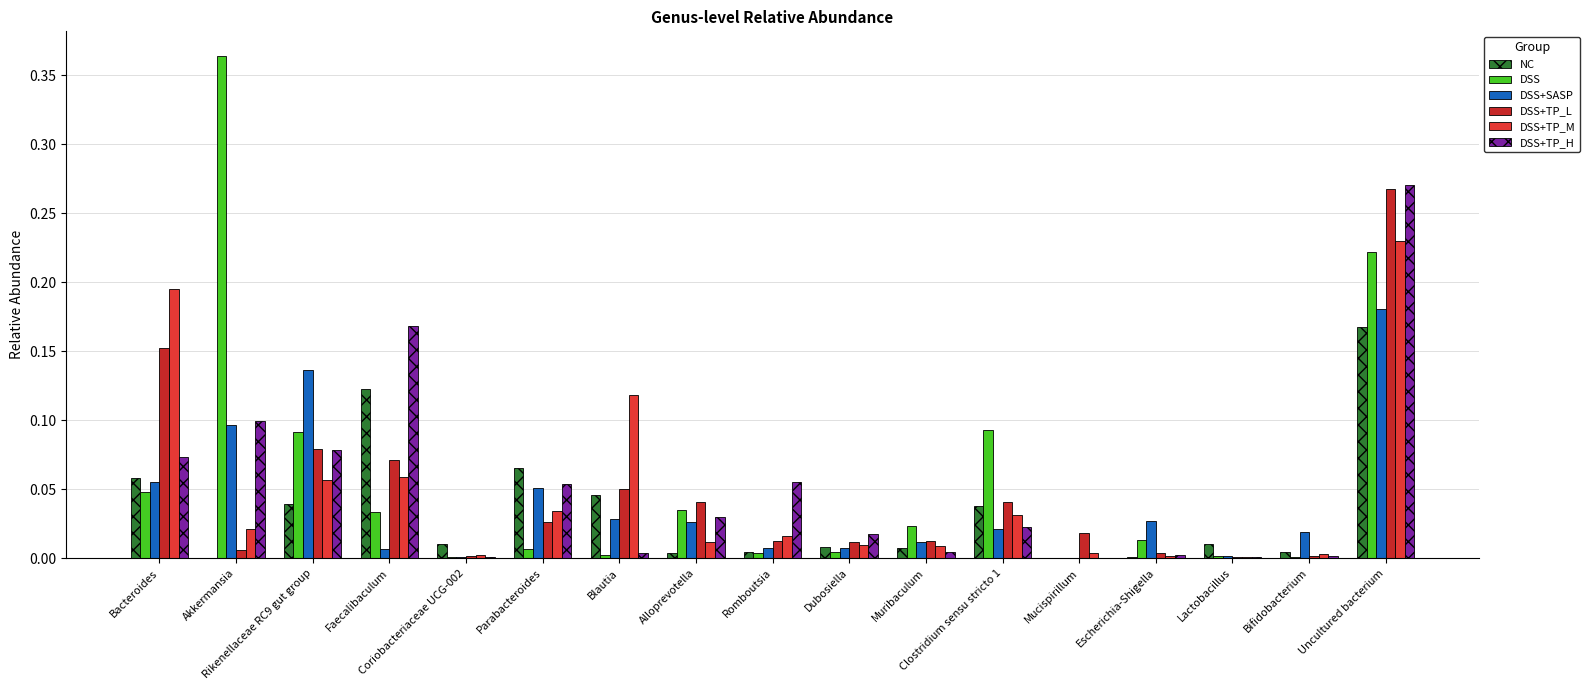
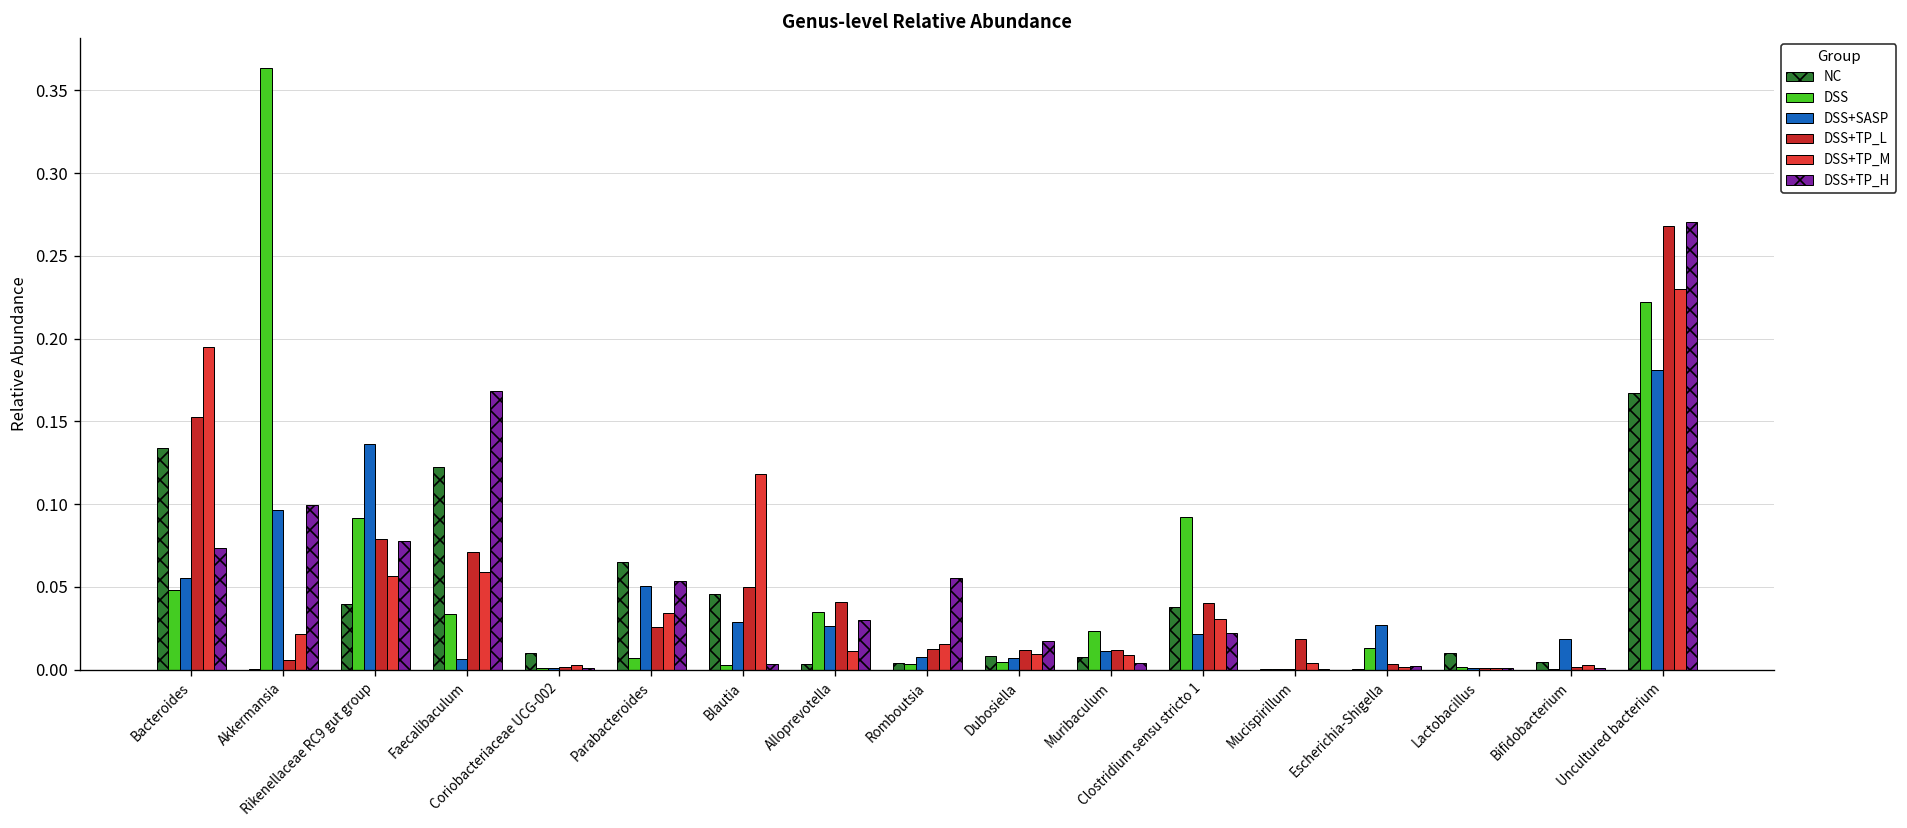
  {
    "NC": {
-     "Bacteroides": 0.058,
+     "Bacteroides": 0.134,
      "Rikenellaceae RC9 gut group": 0.040,
      "Faecalibaculum": 0.122,
      "Coriobacteriaceae UCG-002": 0.010,
      "Parabacteroides": 0.065,
      "Blautia": 0.046,
      "Alloprevotella": 0.003,
      "Romboutsia": 0.004,
      "Dubosiella": 0.008,
      "Muribaculum": 0.008,
      "Clostridium sensu stricto 1": 0.038,
      "Lactobacillus": 0.010,
      "Bifidobacterium": 0.005,
      "Uncultured bacterium": 0.167
    },
    "DSS": {
      "Bacteroides": 0.048,
      "Akkermansia": 0.364,
      "Rikenellaceae RC9 gut group": 0.091,
      "Faecalibaculum": 0.034,
      "Parabacteroides": 0.007,
      "Blautia": 0.003,
      "Alloprevotella": 0.035,
      "Romboutsia": 0.004,
      "Dubosiella": 0.005,
      "Muribaculum": 0.023,
      "Clostridium sensu stricto 1": 0.093,
      "Escherichia-Shigella": 0.013,
      "Uncultured bacterium": 0.222
    },
    "DSS+SASP": {
      "Bacteroides": 0.055,
      "Akkermansia": 0.097,
      "Rikenellaceae RC9 gut group": 0.136,
      "Faecalibaculum": 0.006,
      "Parabacteroides": 0.051,
      "Blautia": 0.029,
      "Alloprevotella": 0.026,
      "Romboutsia": 0.007,
      "Dubosiella": 0.007,
      "Muribaculum": 0.011,
      "Clostridium sensu stricto 1": 0.021,
      "Escherichia-Shigella": 0.027,
      "Bifidobacterium": 0.019,
      "Uncultured bacterium": 0.181
    },
    "DSS+TP_H": {
      "Bacteroides": 0.074,
      "Akkermansia": 0.099,
      "Rikenellaceae RC9 gut group": 0.078,
      "Faecalibaculum": 0.168,
      "Parabacteroides": 0.053,
      "Blautia": 0.004,
      "Alloprevotella": 0.030,
      "Romboutsia": 0.055,
      "Dubosiella": 0.018,
      "Muribaculum": 0.004,
      "Clostridium sensu stricto 1": 0.022,
      "Escherichia-Shigella": 0.002,
      "Uncultured bacterium": 0.271
    }
  }
